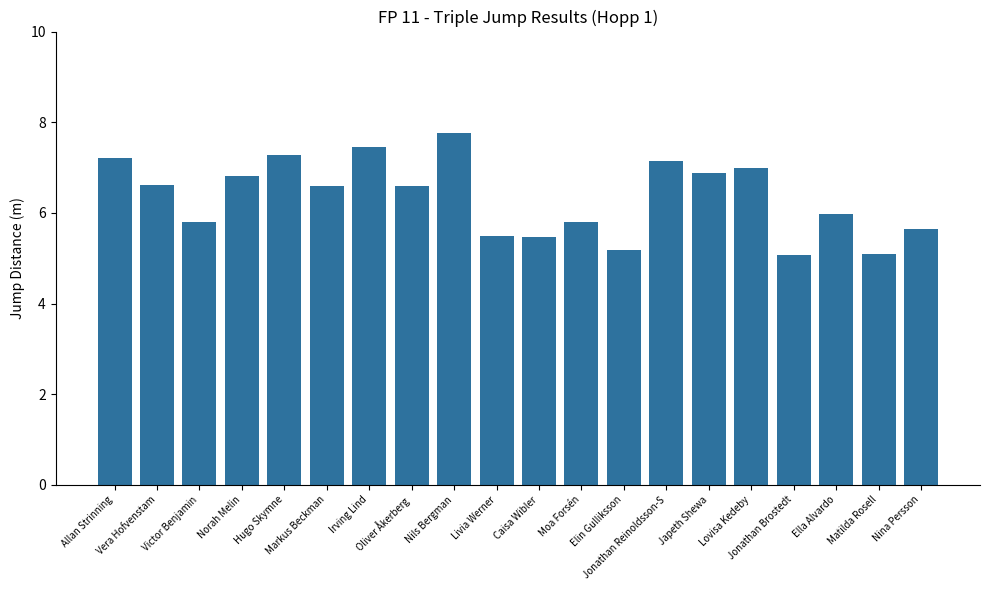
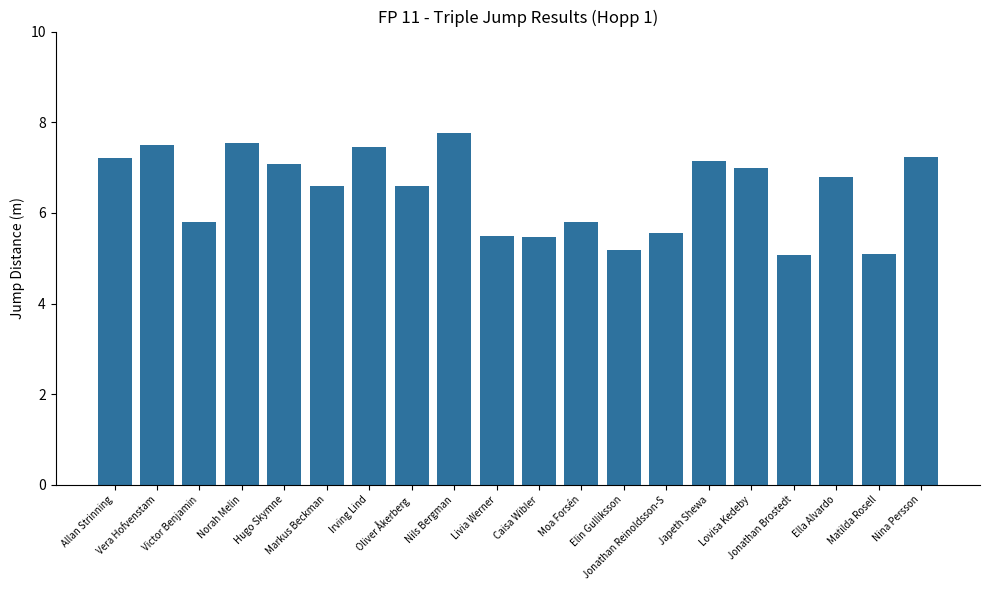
  {
    "Allan Strinning": 7.2,
-   "Vera Hofvenstam": 6.6,
+   "Vera Hofvenstam": 7.5,
    "Victor Benjamin": 5.8,
-   "Norah Melin": 6.8,
-   "Hugo Skymne": 7.3,
+   "Norah Melin": 7.5,
+   "Hugo Skymne": 7.1,
    "Markus Beckman": 6.6,
    "Irving Lind": 7.5,
    "Oliver Åkerberg": 6.6,
    "Nils Bergman": 7.8,
    "Livia Werner": 5.5,
    "Caisa Wibler": 5.5,
    "Moa Forsén": 5.8,
    "Elin Gulliksson": 5.2,
-   "Jonathan Reinoldsson-S": 7.2,
-   "Japeth Shewa": 6.9,
+   "Jonathan Reinoldsson-S": 5.6,
+   "Japeth Shewa": 7.1,
    "Lovisa Kedeby": 7.0,
    "Jonathan Brostedt": 5.1,
-   "Ella Alvardo": 6.0,
+   "Ella Alvardo": 6.8,
    "Matilda Rosell": 5.1,
-   "Nina Persson": 5.6
+   "Nina Persson": 7.2
  }
